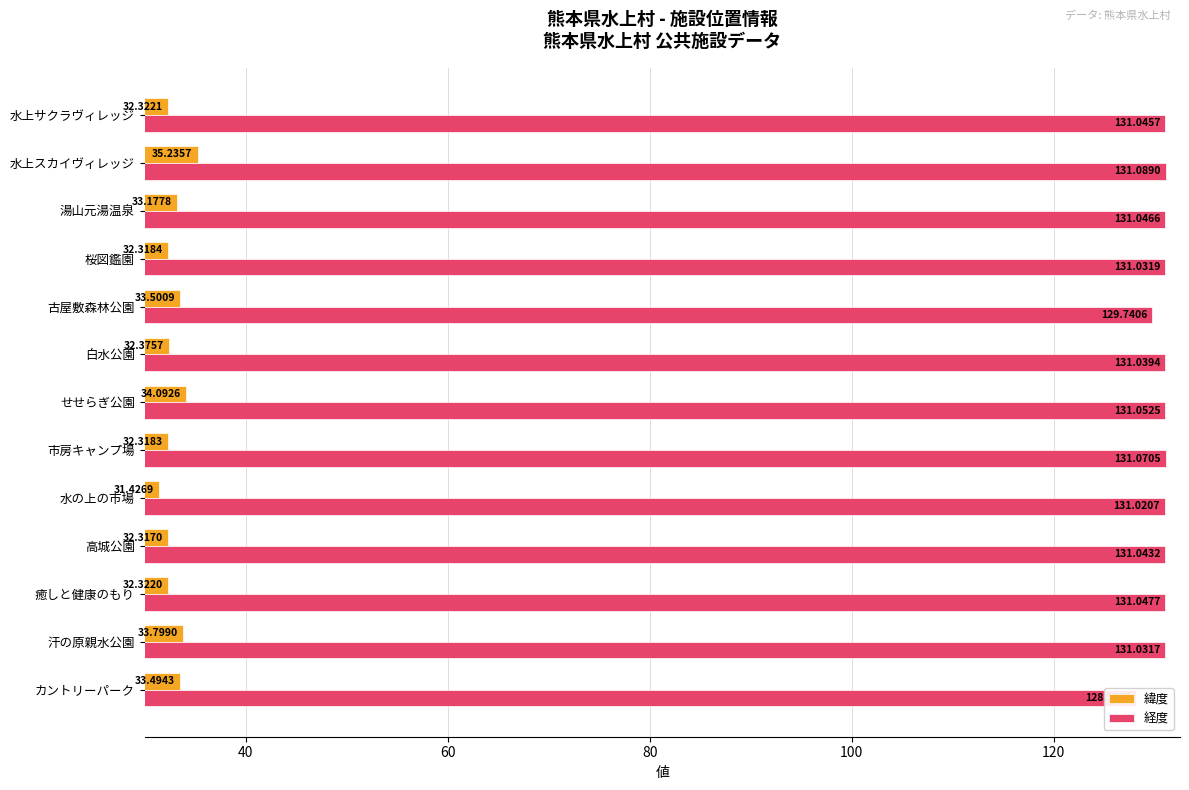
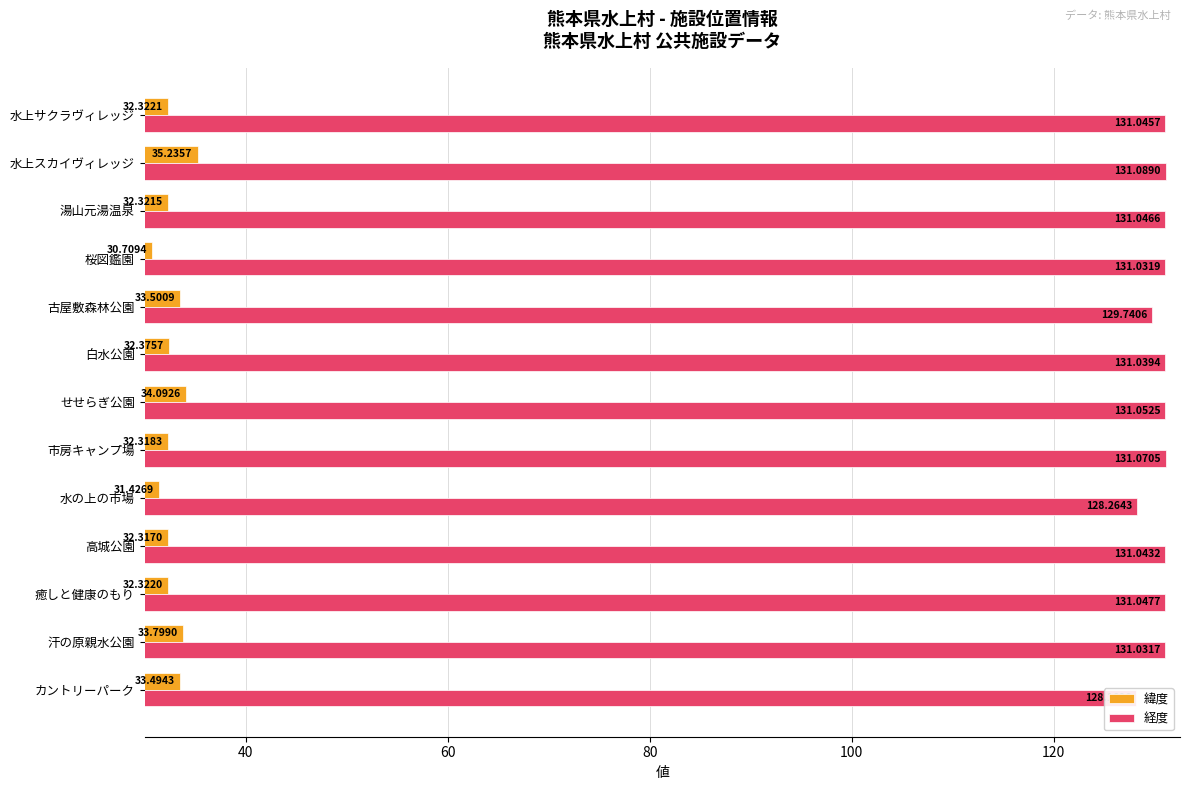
  {
    "緯度": {
      "水上サクラヴィレッジ": 32.3221,
      "水上スカイヴィレッジ": 35.2357,
-     "湯山元湯温泉": 33.1778,
-     "桜図鑑園": 32.3184,
+     "湯山元湯温泉": 32.3215,
+     "桜図鑑園": 30.7094,
      "古屋敷森林公園": 33.5009,
      "白水公園": 32.3757,
      "せせらぎ公園": 34.0926,
      "市房キャンプ場": 32.3183,
      "水の上の市場": 31.4269,
      "高城公園": 32.3170,
      "癒しと健康のもり": 32.3220,
      "汗の原親水公園": 33.7990,
      "カントリーパーク": 33.4943
    },
    "経度": {
      "水上サクラヴィレッジ": 131.0457,
      "水上スカイヴィレッジ": 131.0890,
      "湯山元湯温泉": 131.0466,
      "桜図鑑園": 131.0319,
      "古屋敷森林公園": 129.7406,
      "白水公園": 131.0394,
      "せせらぎ公園": 131.0525,
      "市房キャンプ場": 131.0705,
-     "水の上の市場": 131.0207,
+     "水の上の市場": 128.2643,
      "高城公園": 131.0432,
      "癒しと健康のもり": 131.0477,
      "汗の原親水公園": 131.0317
    }
  }
